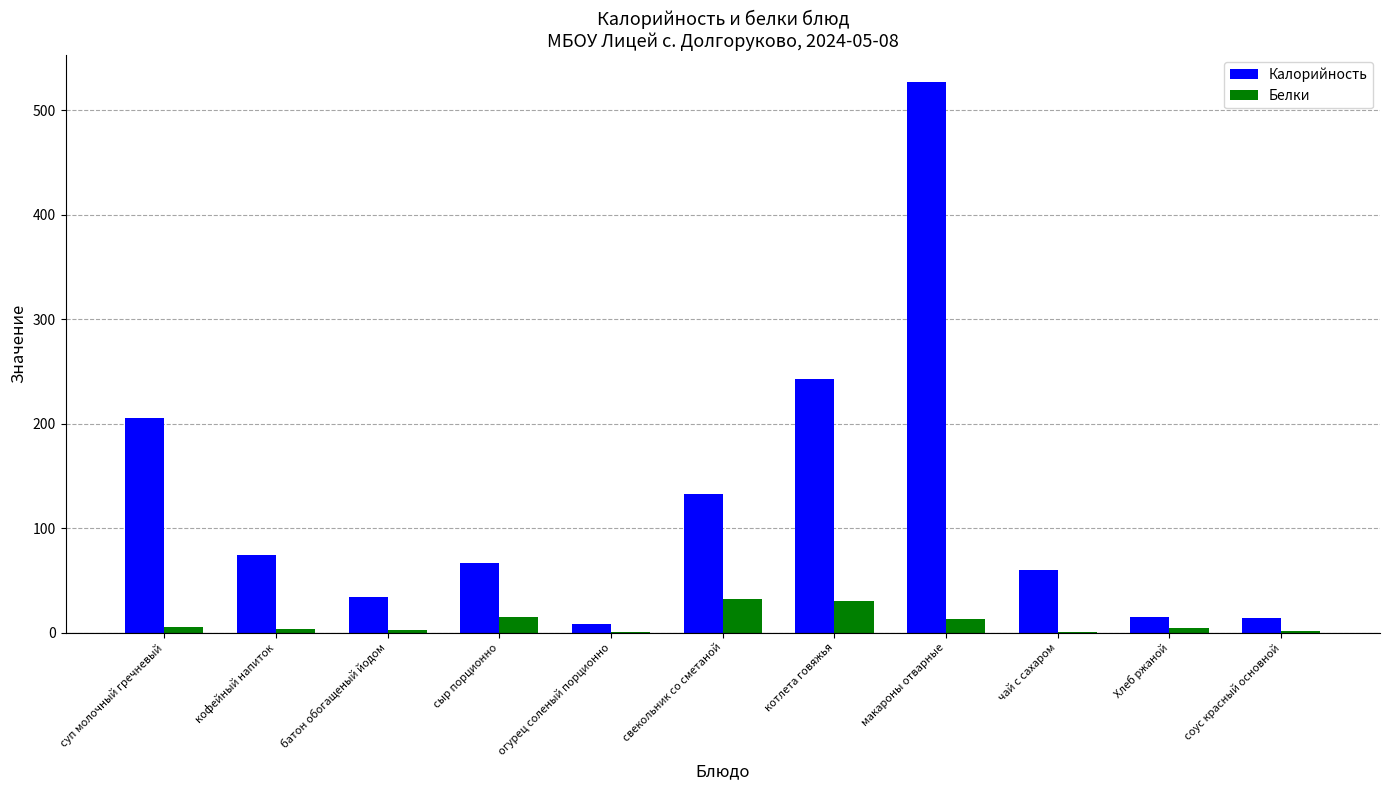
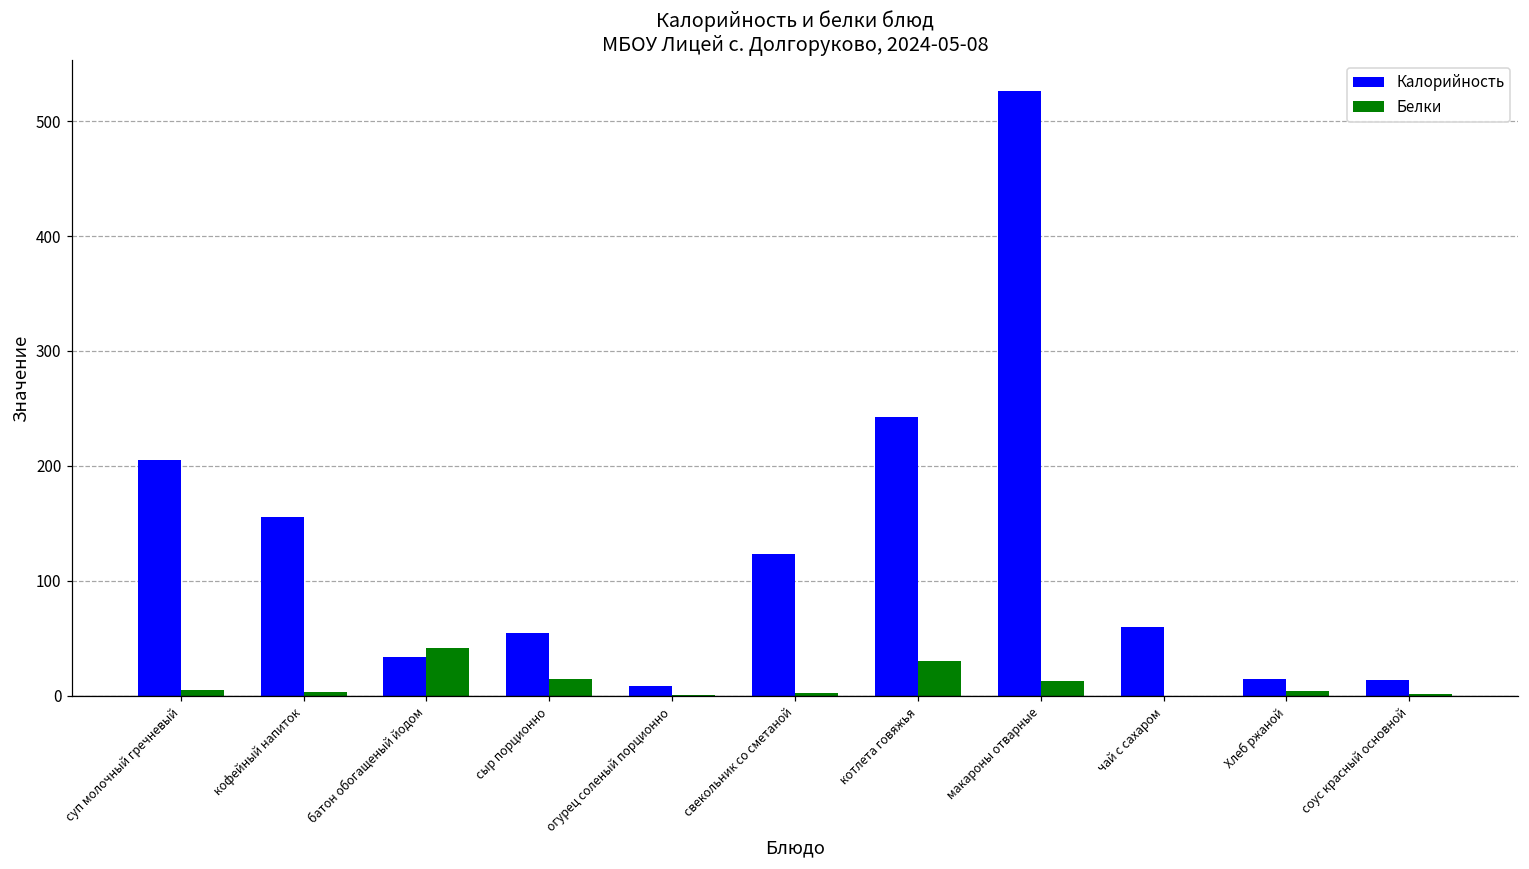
  {
    "Калорийность": {
      "суп молочный гречневый": 205,
-     "кофейный напиток": 74,
+     "кофейный напиток": 155,
      "батон обогащеный йодом": 34,
-     "сыр порционно": 66,
+     "сыр порционно": 55,
      "огурец соленый порционно": 8,
-     "свекольник со сметаной": 133,
+     "свекольник со сметаной": 123,
      "котлета говяжья": 243,
      "макароны отварные": 526,
      "чай с сахаром": 60,
      "Хлеб ржаной": 15,
      "соус красный основной": 14
    },
    "Белки": {
      "суп молочный гречневый": 5,
      "кофейный напиток": 4,
-     "батон обогащеный йодом": 2,
+     "батон обогащеный йодом": 42,
      "сыр порционно": 15,
-     "свекольник со сметаной": 32,
+     "свекольник со сметаной": 2,
      "котлета говяжья": 30,
      "макароны отварные": 13,
      "Хлеб ржаной": 4
    }
  }
